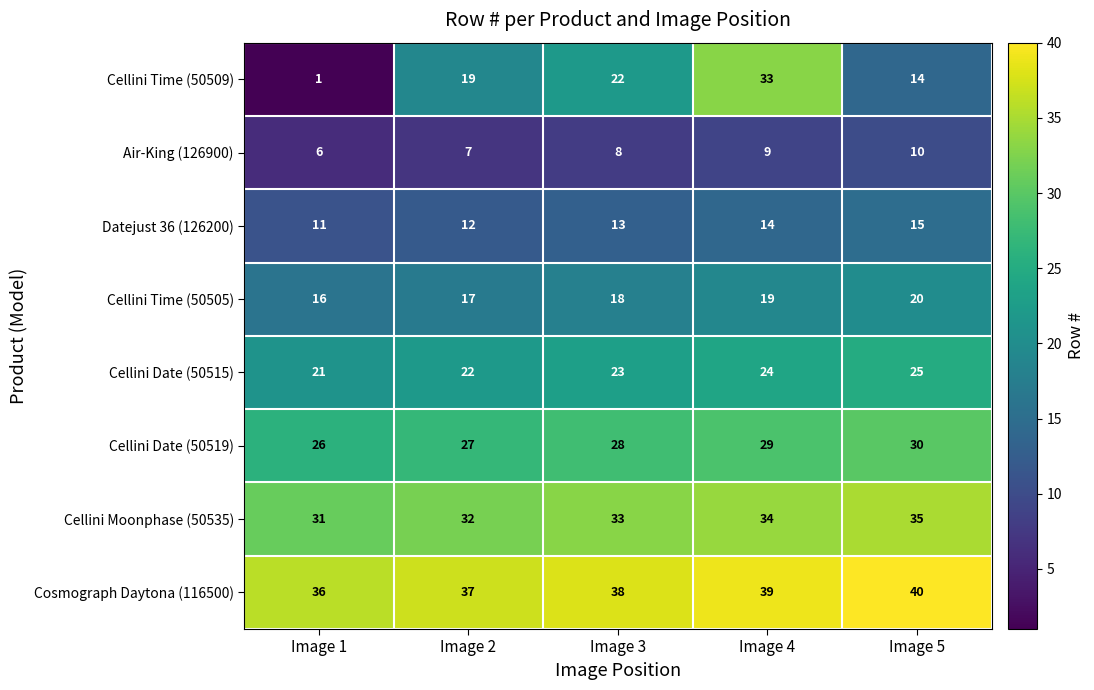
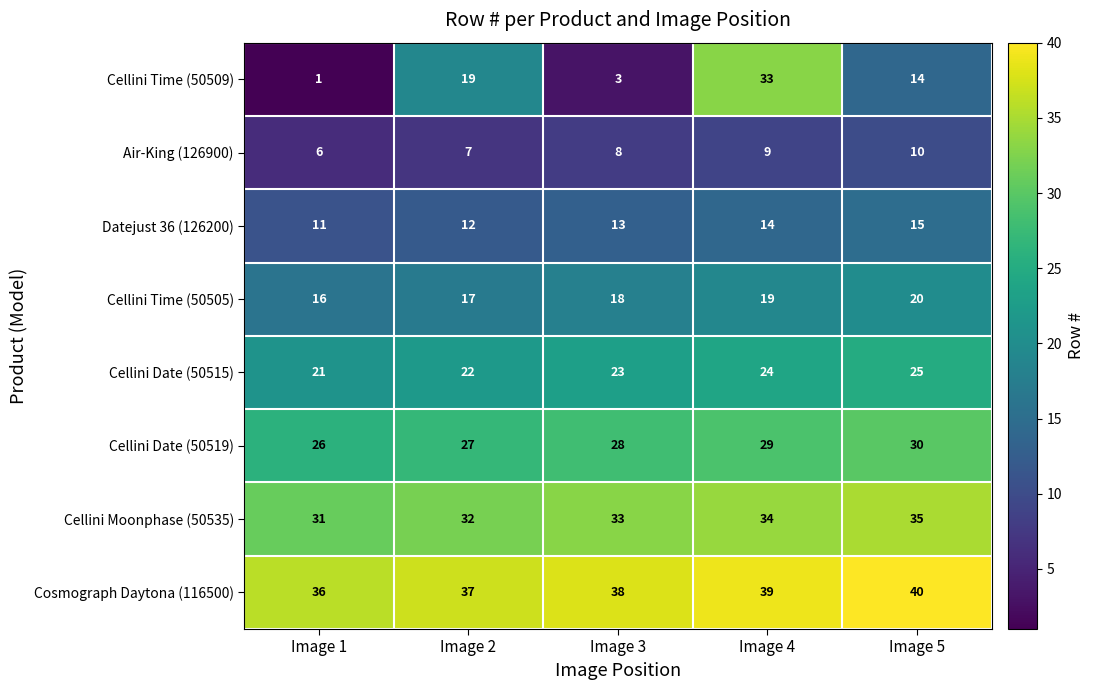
  {
    "Cellini Time (50509)": {
      "Image 1": 1,
      "Image 2": 19,
-     "Image 3": 22,
+     "Image 3": 3,
      "Image 4": 33,
      "Image 5": 14
    },
    "Air-King (126900)": {
      "Image 1": 6,
      "Image 2": 7,
      "Image 3": 8,
      "Image 4": 9,
      "Image 5": 10
    },
    "Datejust 36 (126200)": {
      "Image 1": 11,
      "Image 2": 12,
      "Image 3": 13,
      "Image 4": 14,
      "Image 5": 15
    },
    "Cellini Time (50505)": {
      "Image 1": 16,
      "Image 2": 17,
      "Image 3": 18,
      "Image 4": 19,
      "Image 5": 20
    },
    "Cellini Date (50515)": {
      "Image 1": 21,
      "Image 2": 22,
      "Image 3": 23,
      "Image 4": 24,
      "Image 5": 25
    },
    "Cellini Date (50519)": {
      "Image 1": 26,
      "Image 2": 27,
      "Image 3": 28,
      "Image 4": 29,
      "Image 5": 30
    },
    "Cellini Moonphase (50535)": {
      "Image 1": 31,
      "Image 2": 32,
      "Image 3": 33,
      "Image 4": 34,
      "Image 5": 35
    },
    "Cosmograph Daytona (116500)": {
      "Image 1": 36,
      "Image 2": 37,
      "Image 3": 38,
      "Image 4": 39,
      "Image 5": 40
    }
  }
